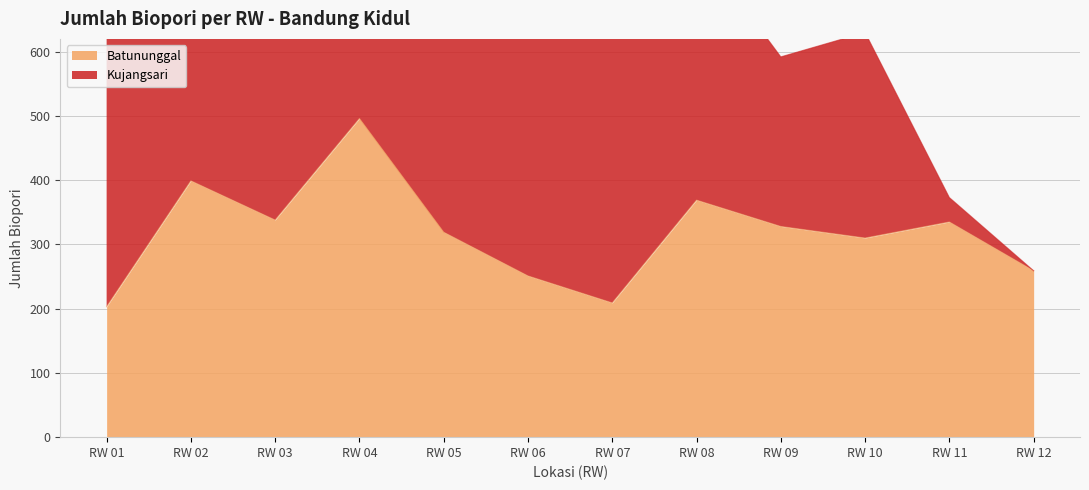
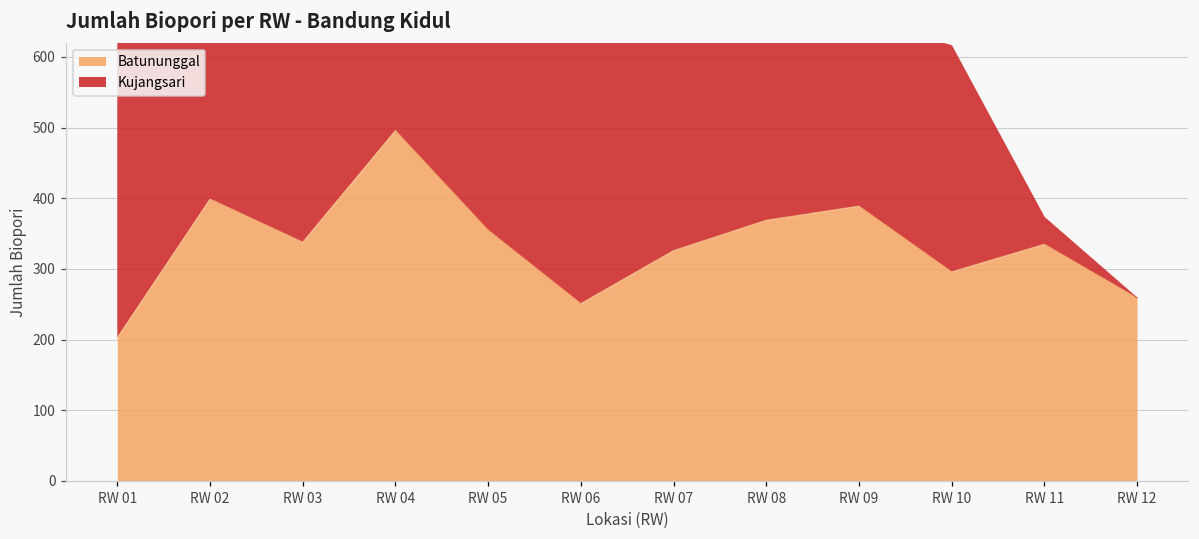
  {
    "Batununggal": {
      "RW 01": 200,
      "RW 02": 400,
      "RW 03": 340,
      "RW 04": 500,
-     "RW 05": 320,
+     "RW 05": 360,
      "RW 06": 250,
-     "RW 07": 210,
+     "RW 07": 330,
      "RW 08": 370,
-     "RW 09": 330,
-     "RW 10": 310,
+     "RW 09": 390,
+     "RW 10": 300,
      "RW 11": 340
    },
    "Kujangsari": {
      "RW 11": 40
    }
  }
